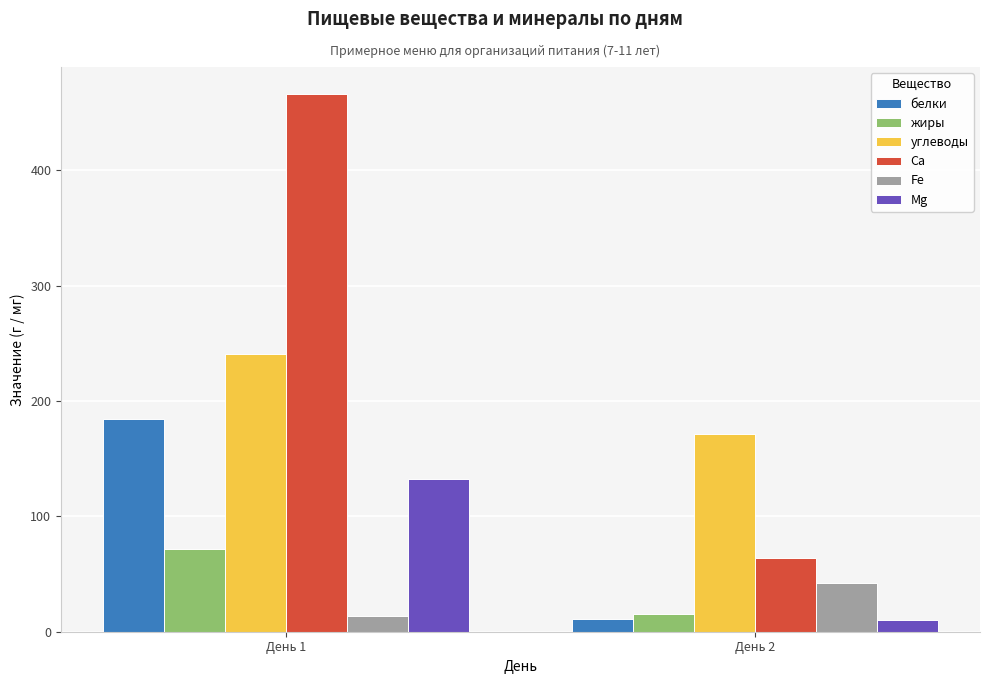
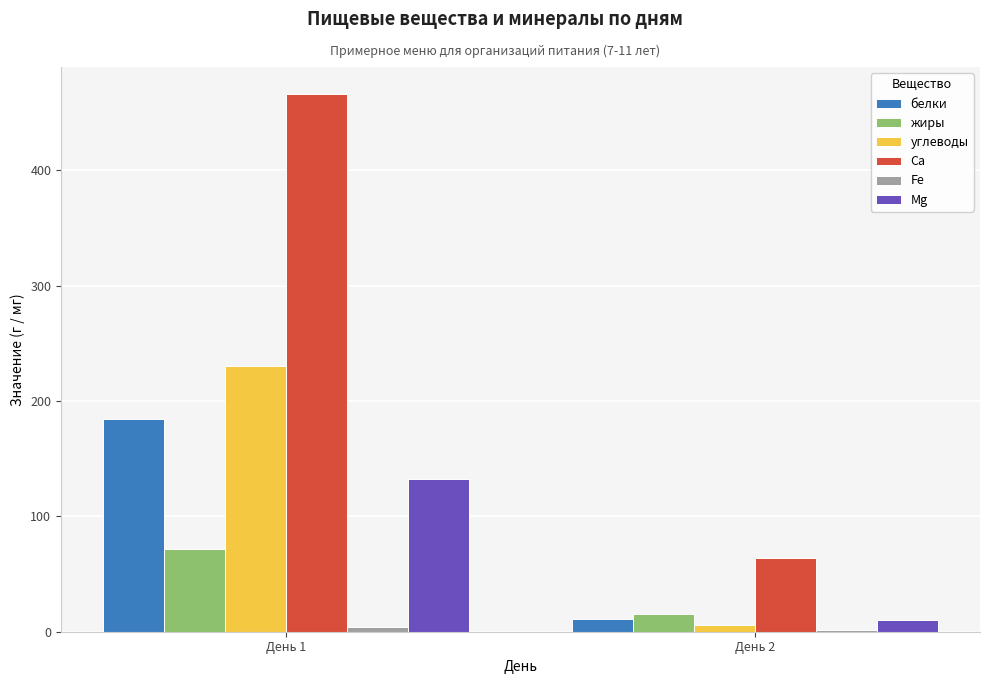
  {
    "белки": {
      "День 1": 184,
      "День 2": 11
    },
    "жиры": {
      "День 1": 72,
      "День 2": 15
    },
    "углеводы": {
-     "День 1": 241,
-     "День 2": 171
+     "День 1": 230,
+     "День 2": 6
    },
    "Ca": {
      "День 1": 466,
      "День 2": 64
    },
    "Fe": {
-     "День 1": 14,
-     "День 2": 43
+     "День 1": 4,
+     "День 2": 2
    },
    "Mg": {
      "День 1": 133,
      "День 2": 10
    }
  }
